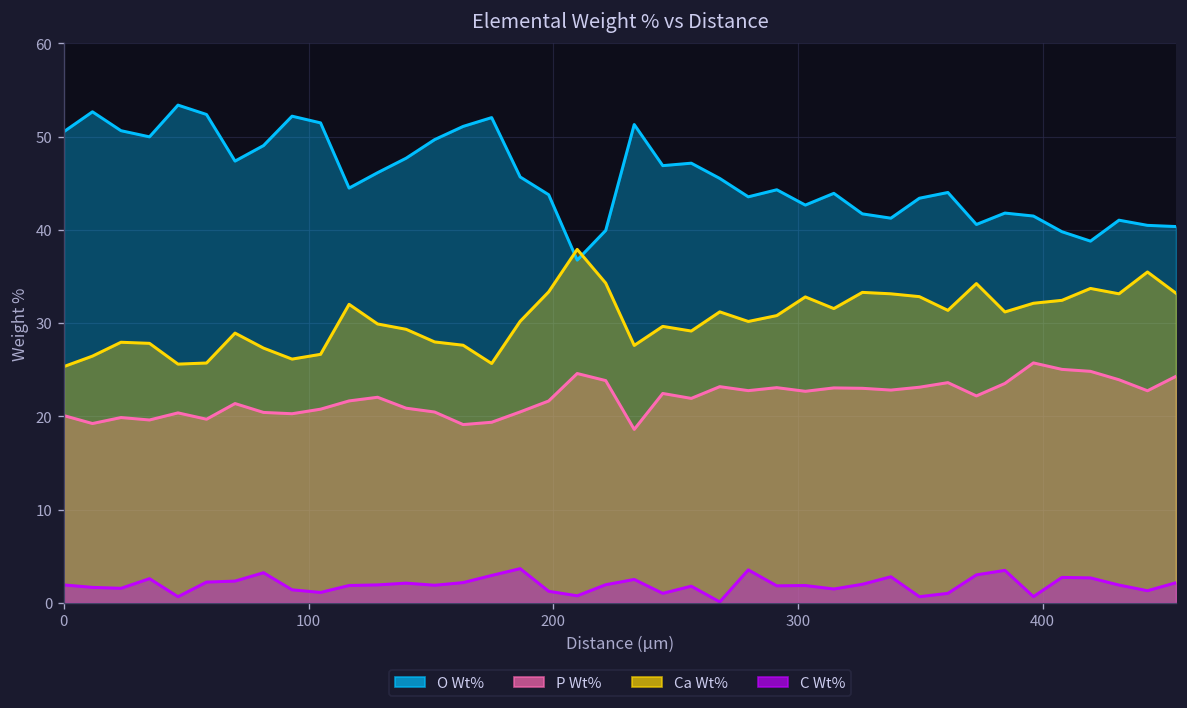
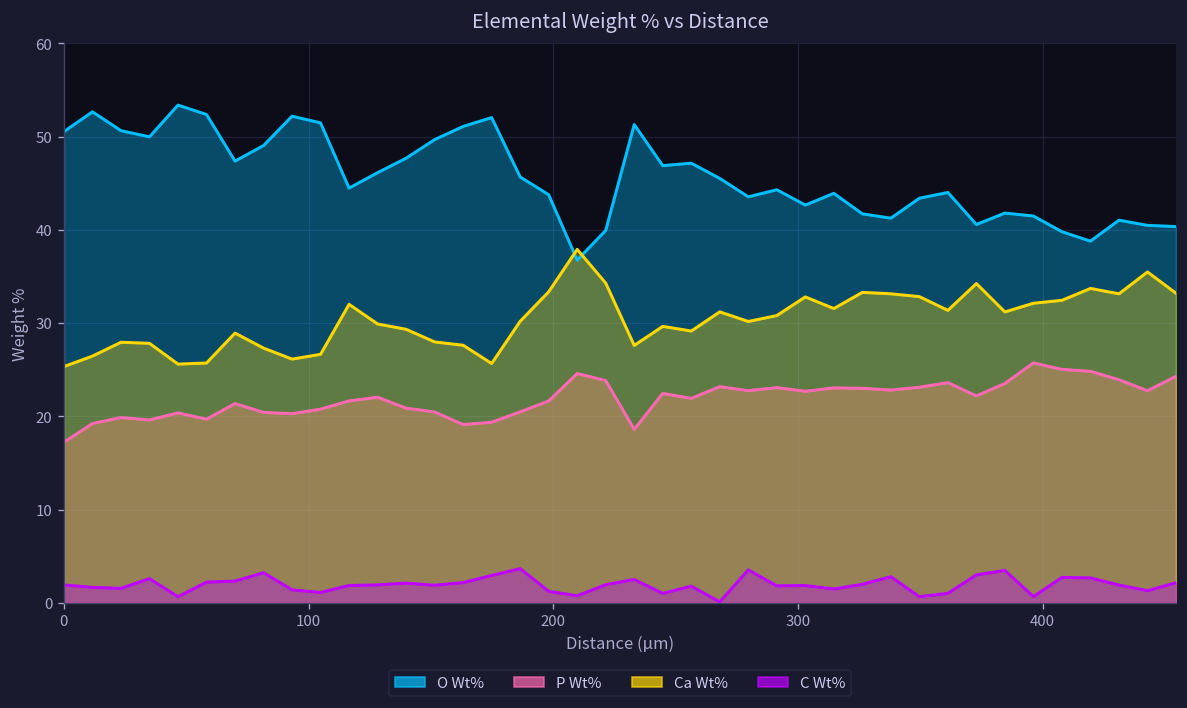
  {
    "O Wt%": {
      "0": 51
    },
    "P Wt%": {
-     "0": 20
+     "0": 17
    },
    "Ca Wt%": {
      "0": 25
    },
    "C Wt%": {
      "0": 2
    }
  }
